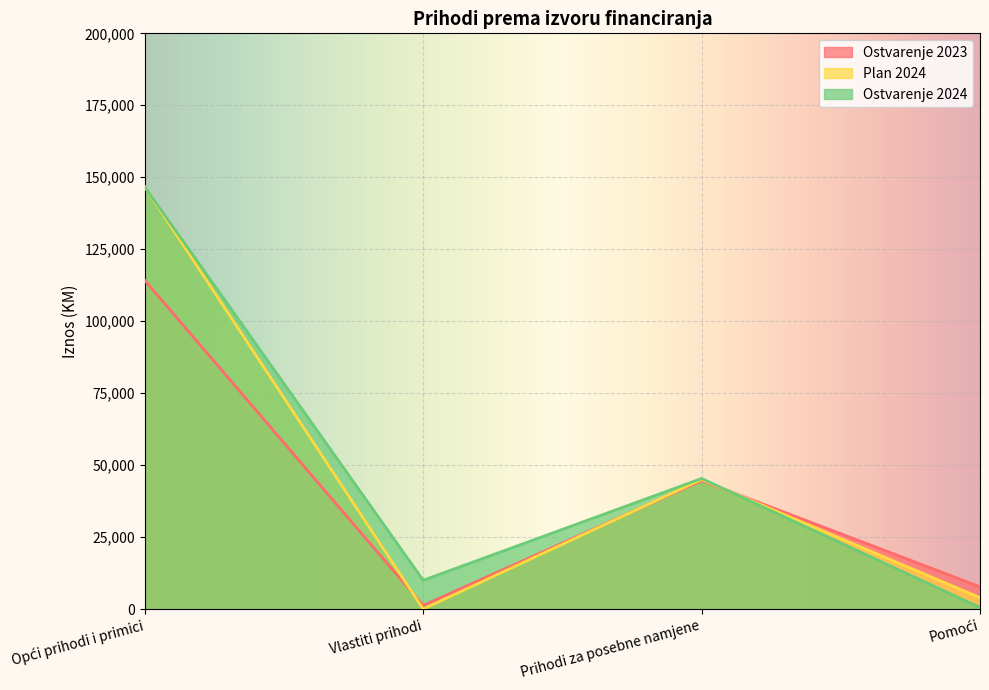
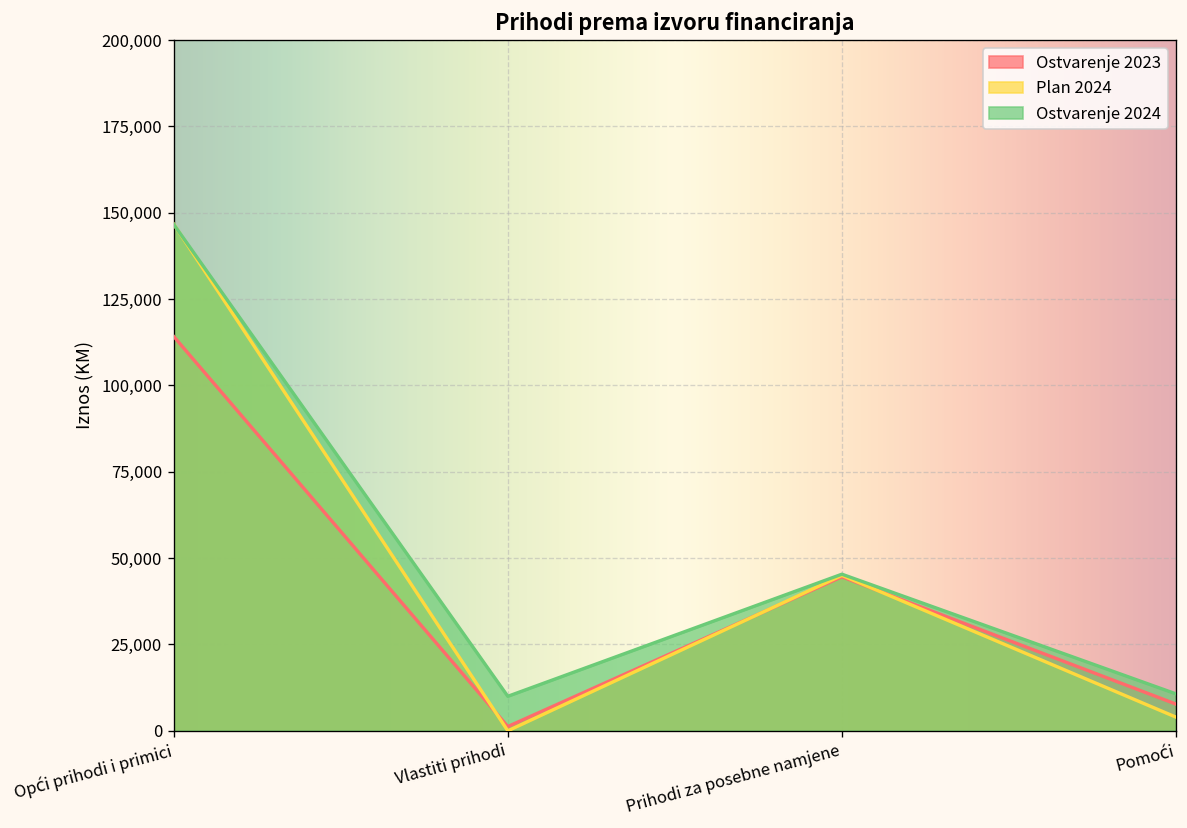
  {
    "Ostvarenje 2023": {
      "Opći prihodi i primici": "114,000",
      "Vlastiti prihodi": "1,000",
      "Pomoći": "8,000"
    },
    "Plan 2024": {
      "Vlastiti prihodi": "0",
      "Pomoći": "4,000"
    },
    "Ostvarenje 2024": {
      "Vlastiti prihodi": "10,000",
-     "Pomoći": "1,000"
+     "Pomoći": "11,000"
    }
  }
